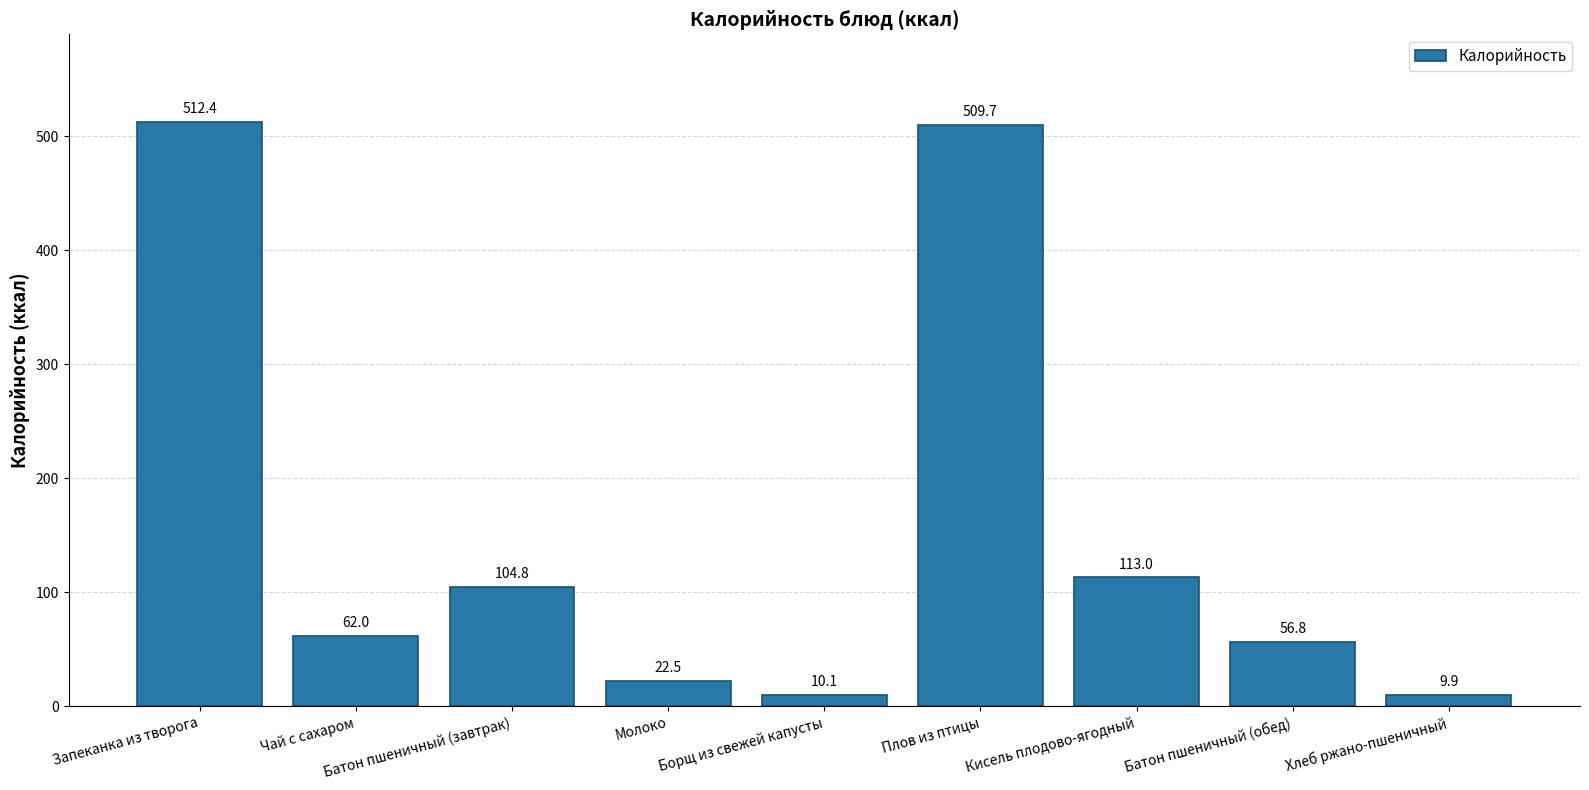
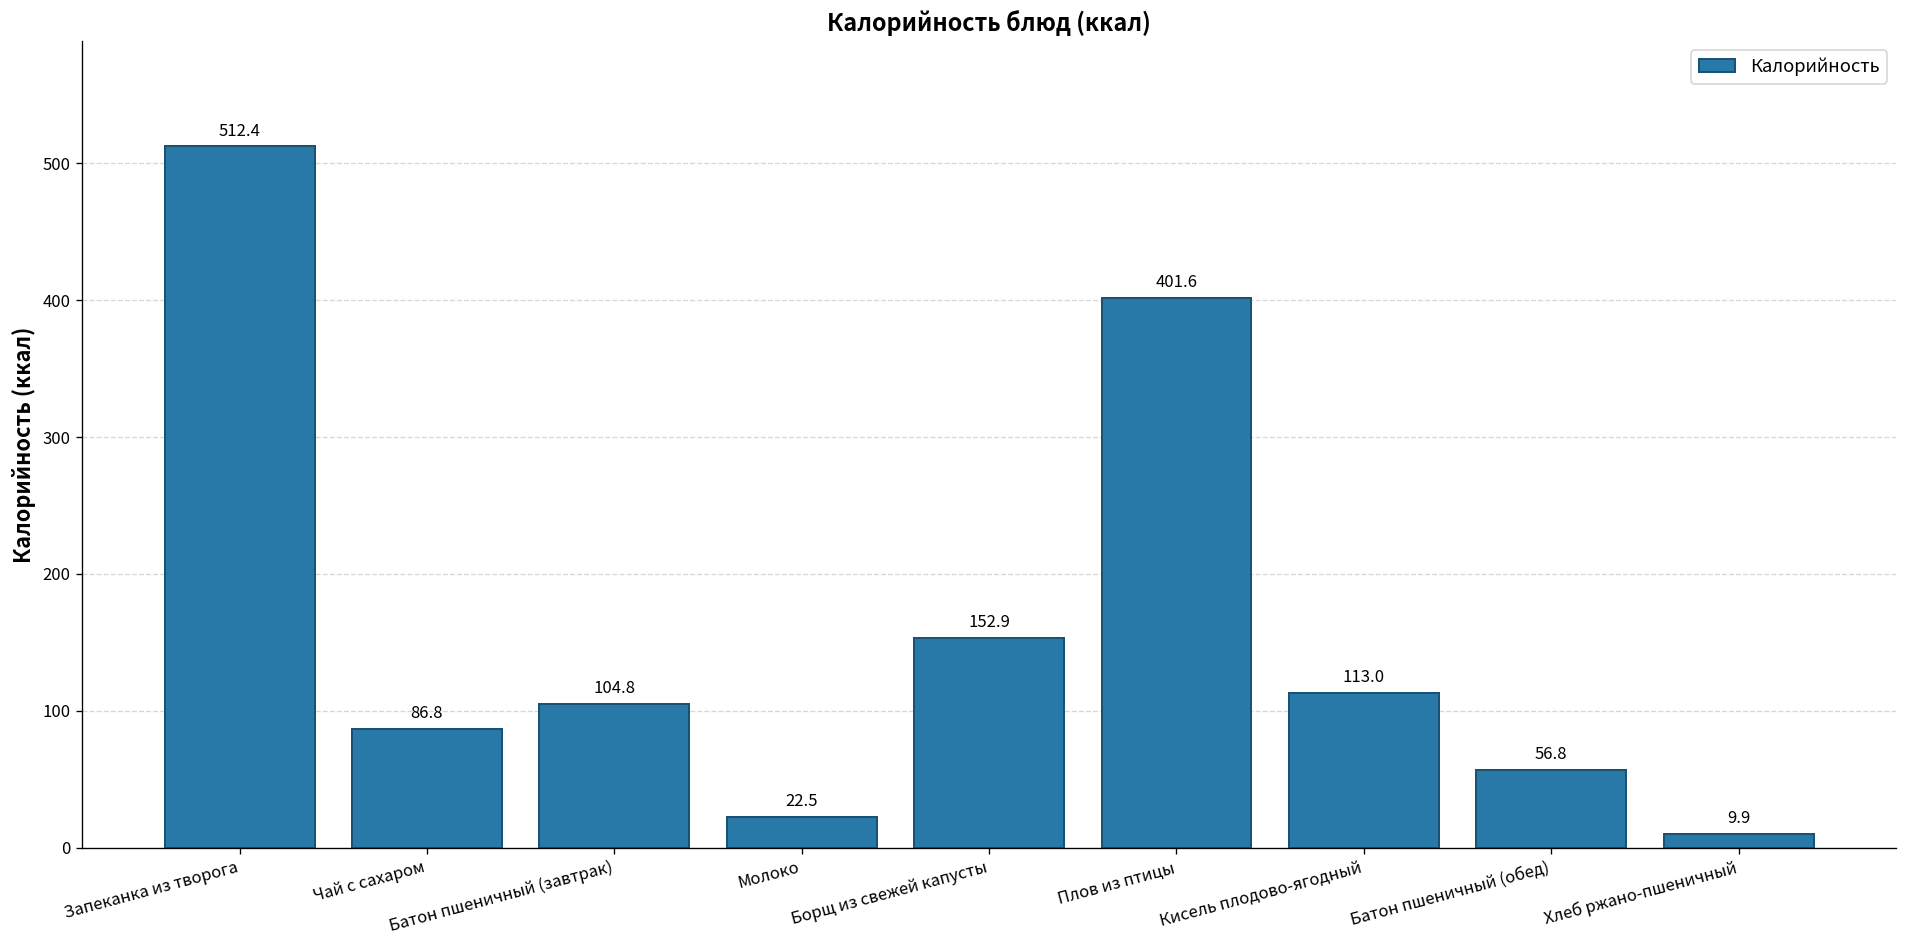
  {
    "Запеканка из творога": 512.4,
-   "Чай с сахаром": 62.0,
+   "Чай с сахаром": 86.8,
    "Батон пшеничный (завтрак)": 104.8,
    "Молоко": 22.5,
-   "Борщ из свежей капусты": 10.1,
-   "Плов из птицы": 509.7,
+   "Борщ из свежей капусты": 152.9,
+   "Плов из птицы": 401.6,
    "Кисель плодово-ягодный": 113.0,
    "Батон пшеничный (обед)": 56.8,
    "Хлеб ржано-пшеничный": 9.9
  }
